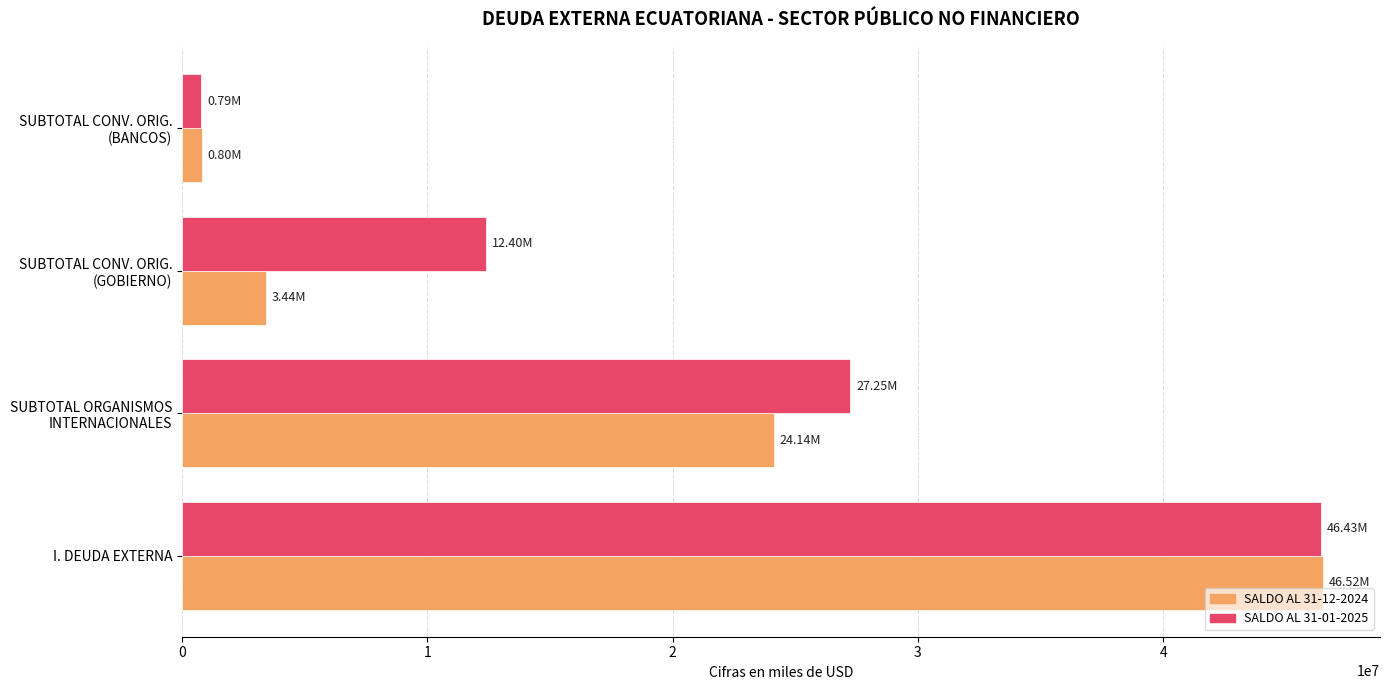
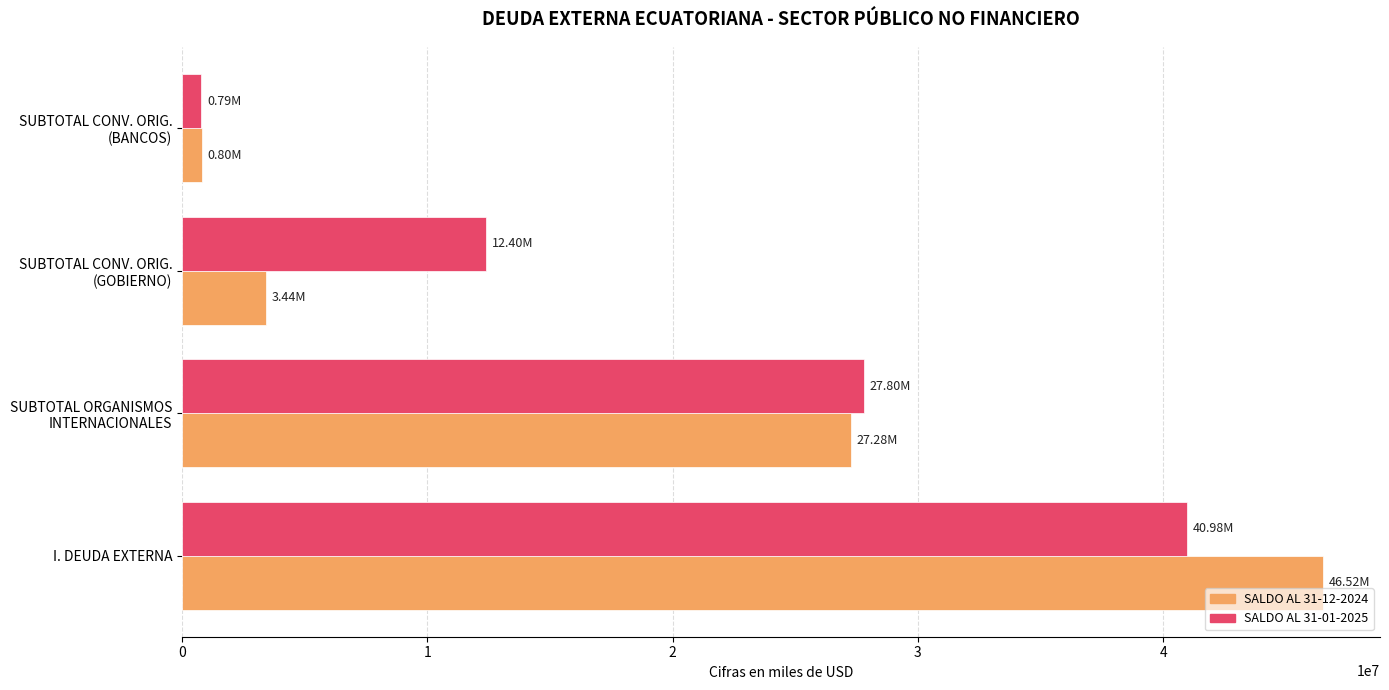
  {
    "SALDO AL 31-12-2024": {
      "SUBTOTAL CONV. ORIG. (BANCOS)": "0.80M",
      "SUBTOTAL CONV. ORIG. (GOBIERNO)": "3.44M",
-     "SUBTOTAL ORGANISMOS INTERNACIONALES": "24.14M"
+     "SUBTOTAL ORGANISMOS INTERNACIONALES": "27.28M"
    },
    "SALDO AL 31-01-2025": {
      "SUBTOTAL CONV. ORIG. (BANCOS)": "0.79M",
      "SUBTOTAL CONV. ORIG. (GOBIERNO)": "12.40M",
-     "SUBTOTAL ORGANISMOS INTERNACIONALES": "27.25M",
-     "I. DEUDA EXTERNA": "46.43M"
+     "SUBTOTAL ORGANISMOS INTERNACIONALES": "27.80M",
+     "I. DEUDA EXTERNA": "40.98M"
    }
  }
